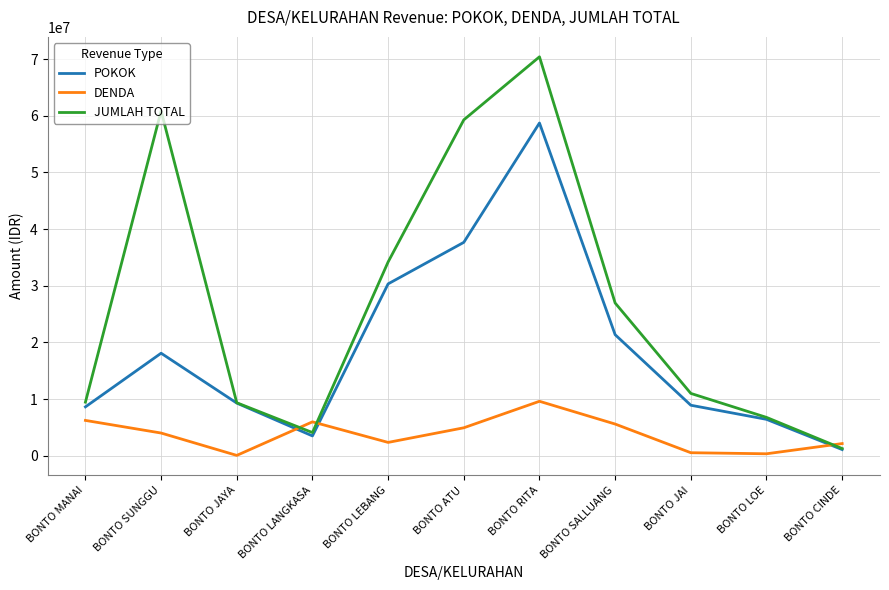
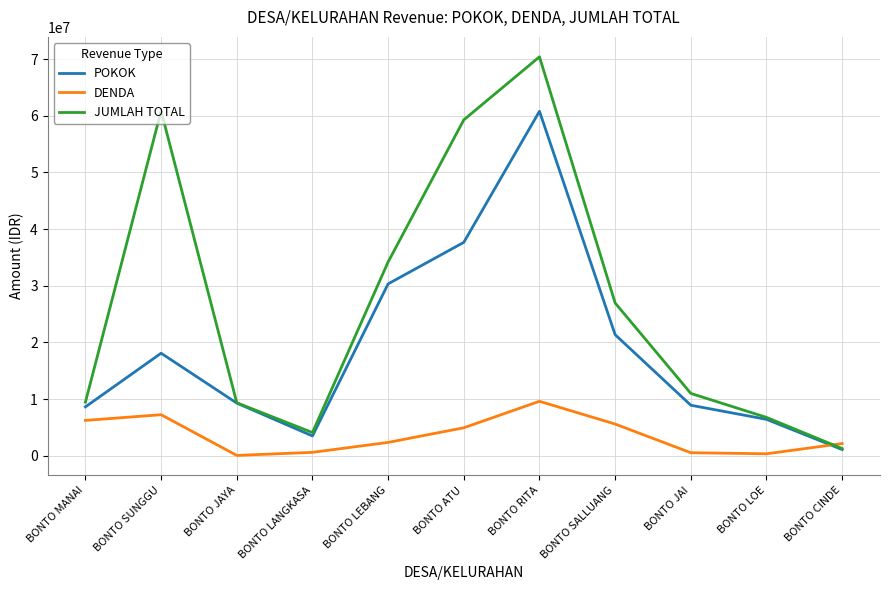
  {
    "POKOK": {
      "BONTO MANAI": 9000000,
      "BONTO SUNGGU": 18000000,
      "BONTO LANGKASA": 3000000,
      "BONTO LEBANG": 30000000,
      "BONTO ATU": 38000000,
-     "BONTO RITA": 59000000,
+     "BONTO RITA": 61000000,
      "BONTO SALLUANG": 21000000,
      "BONTO JAI": 9000000
    },
    "DENDA": {
      "BONTO MANAI": 6000000,
-     "BONTO SUNGGU": 4000000,
+     "BONTO SUNGGU": 7000000,
      "BONTO JAYA": 0,
-     "BONTO LANGKASA": 6000000,
+     "BONTO LANGKASA": 1000000,
      "BONTO LEBANG": 2000000,
      "BONTO ATU": 5000000,
      "BONTO RITA": 10000000,
      "BONTO SALLUANG": 6000000,
      "BONTO JAI": 1000000,
      "BONTO LOE": 0,
      "BONTO CINDE": 2000000
    },
    "JUMLAH TOTAL": {
      "BONTO MANAI": 9000000,
      "BONTO LANGKASA": 4000000,
      "BONTO LEBANG": 34000000,
      "BONTO ATU": 59000000,
      "BONTO RITA": 70000000,
      "BONTO SALLUANG": 27000000,
      "BONTO JAI": 11000000
    }
  }
